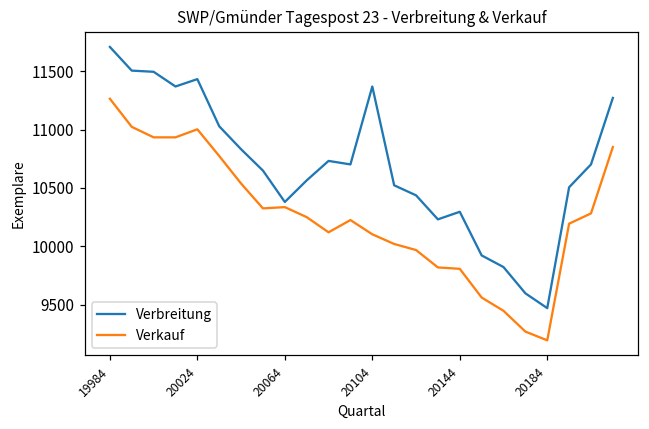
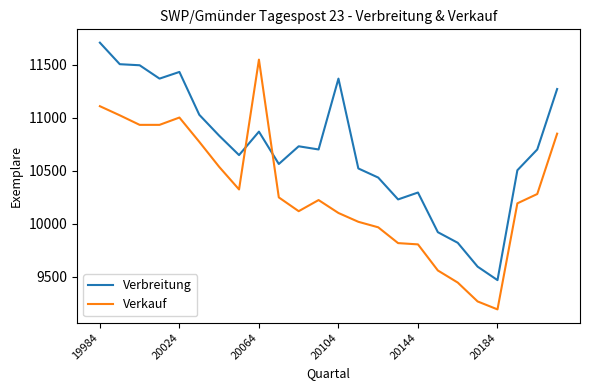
  {
    "Verbreitung": {
      "19984": 11710,
      "20024": 11430,
-     "20064": 10380,
+     "20064": 10870,
      "20104": 11370,
      "20144": 10300,
      "20184": 9470
    },
    "Verkauf": {
-     "19984": 11270,
+     "19984": 11110,
      "20024": 11000,
-     "20064": 10340,
+     "20064": 11550,
      "20104": 10100,
      "20144": 9810,
      "20184": 9190
    }
  }
